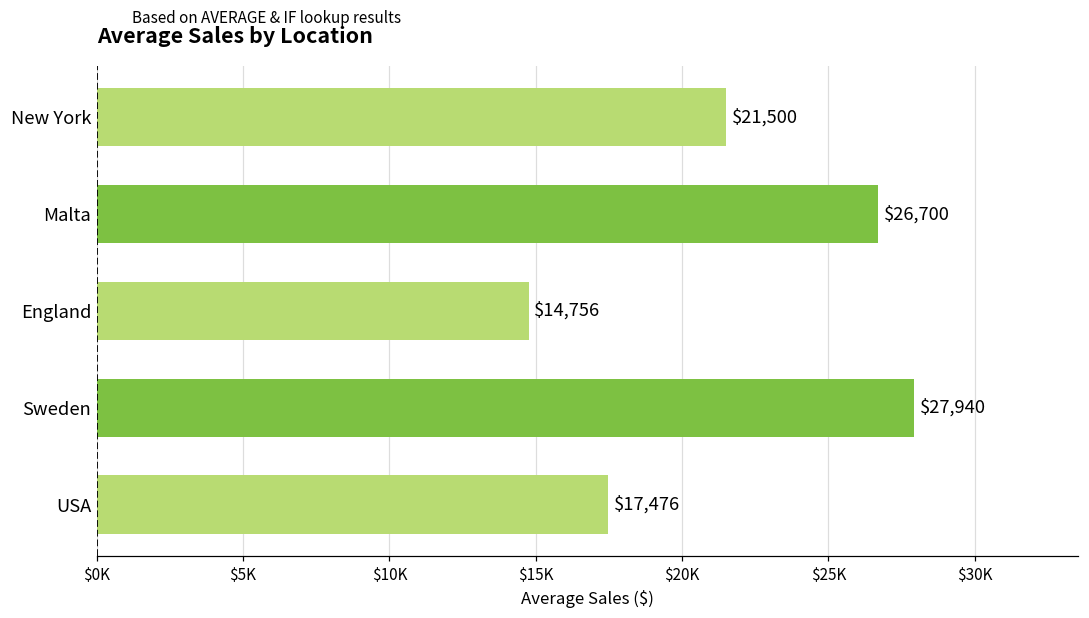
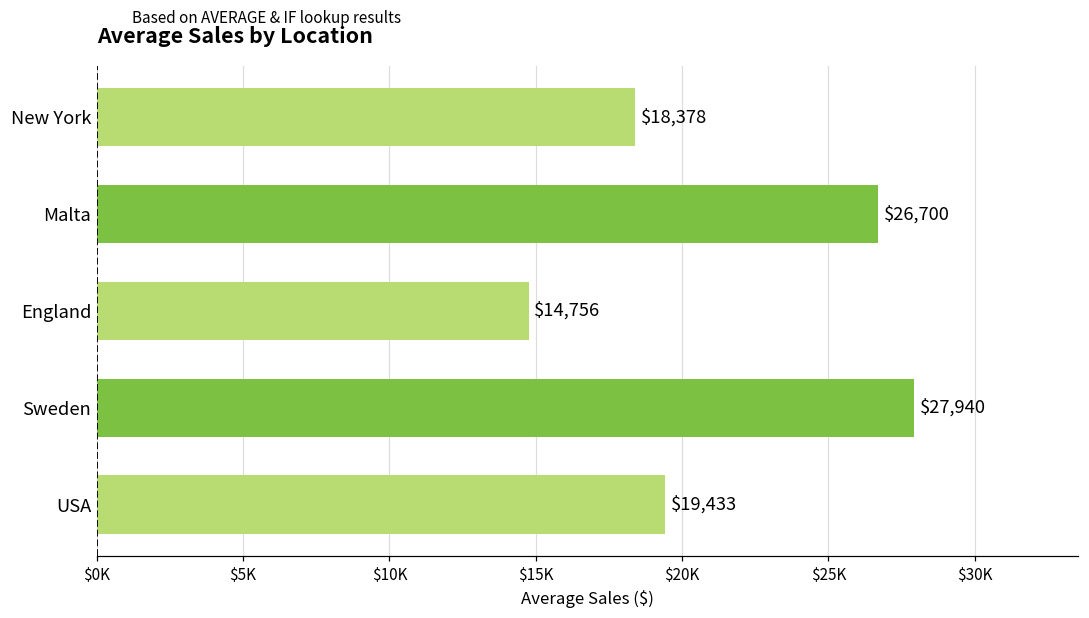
  {
-   "New York": "$21,500",
+   "New York": "$18,378",
    "Malta": "$26,700",
    "England": "$14,756",
    "Sweden": "$27,940",
-   "USA": "$17,476"
+   "USA": "$19,433"
  }
